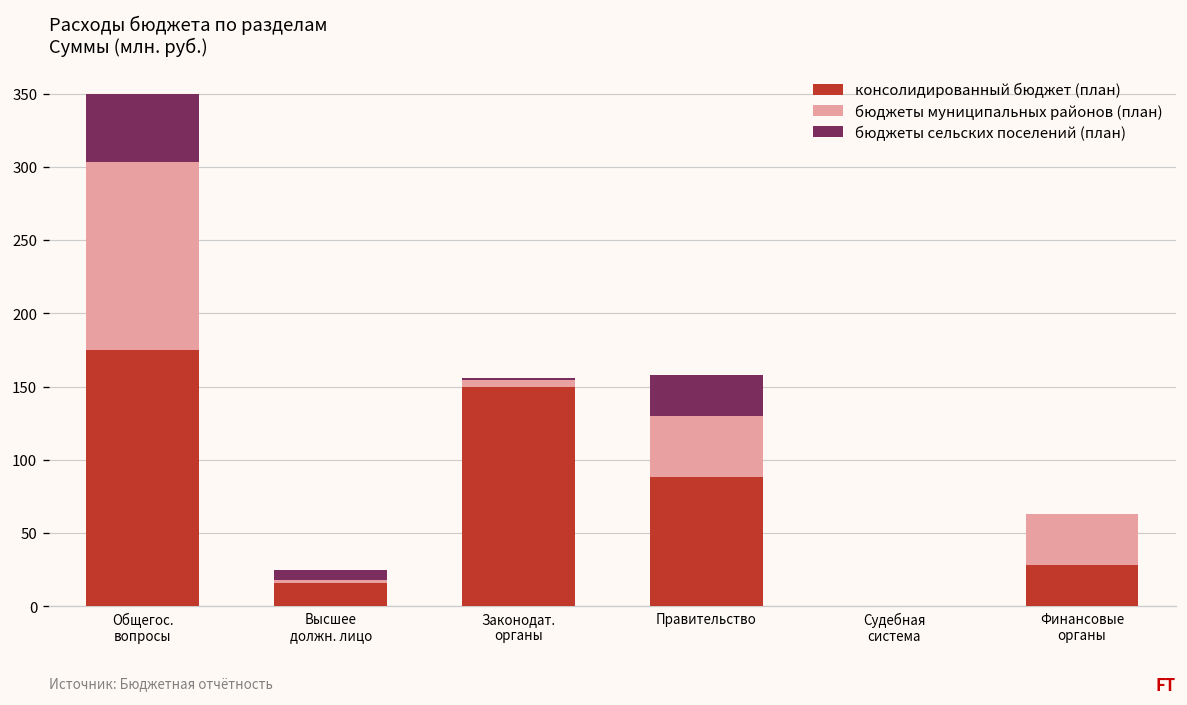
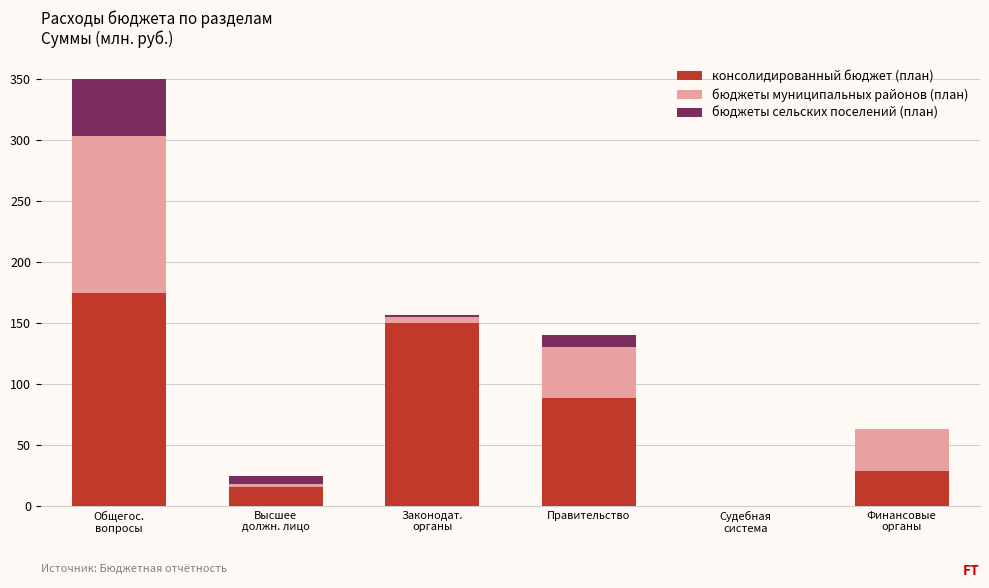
  {
    "консолидированный бюджет (план)": {
      "Общегос. вопросы": 175,
      "Высшее должн. лицо": 16,
      "Законодат. органы": 150,
      "Правительство": 88,
      "Финансовые органы": 28
    },
    "бюджеты муниципальных районов (план)": {
      "Общегос. вопросы": 129,
      "Законодат. органы": 4,
      "Правительство": 42,
      "Финансовые органы": 35
    },
    "бюджеты сельских поселений (план)": {
      "Общегос. вопросы": 46,
      "Высшее должн. лицо": 7,
-     "Правительство": 28,
+     "Правительство": 10,
      "Судебная система": 0,
      "Финансовые органы": 0
    }
  }
